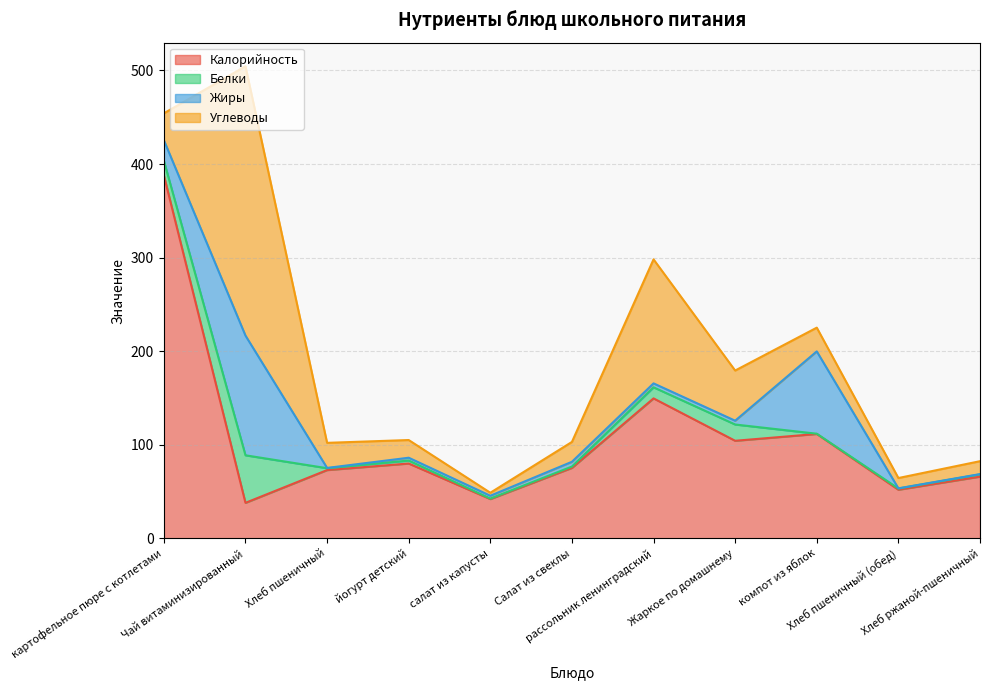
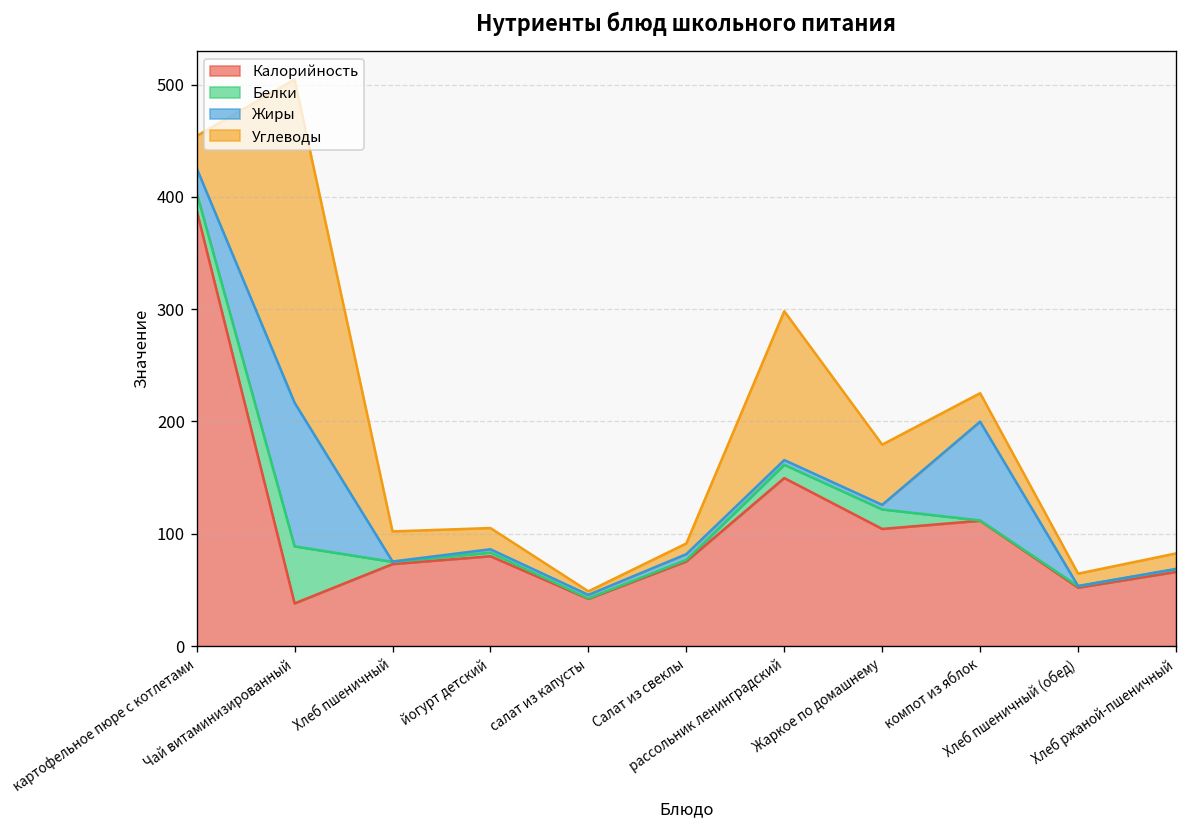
  {
    "Калорийность": {
      "картофельное пюре с котлетами": 390,
      "Чай витаминизированный": 40,
      "йогурт детский": 80,
      "рассольник ленинградский": 150,
      "Жаркое по домашнему": 100
    },
    "Белки": {
      "картофельное пюре с котлетами": 20,
      "Чай витаминизированный": 50,
      "йогурт детский": 0,
      "рассольник ленинградский": 10,
      "Жаркое по домашнему": 20
    },
    "Жиры": {
      "картофельное пюре с котлетами": 20,
      "Чай витаминизированный": 130,
      "йогурт детский": 0,
      "салат из капусты": 0,
      "Салат из свеклы": 10,
      "рассольник ленинградский": 0,
      "Жаркое по домашнему": 0,
      "компот из яблок": 90
    },
    "Углеводы": {
      "картофельное пюре с котлетами": 30,
      "Хлеб пшеничный": 30,
      "йогурт детский": 20,
      "салат из капусты": 0,
-     "Салат из свеклы": 20,
+     "Салат из свеклы": 10,
      "рассольник ленинградский": 130,
      "Жаркое по домашнему": 50,
      "компот из яблок": 30,
      "Хлеб пшеничный (обед)": 10,
      "Хлеб ржаной-пшеничный": 10
    }
  }
